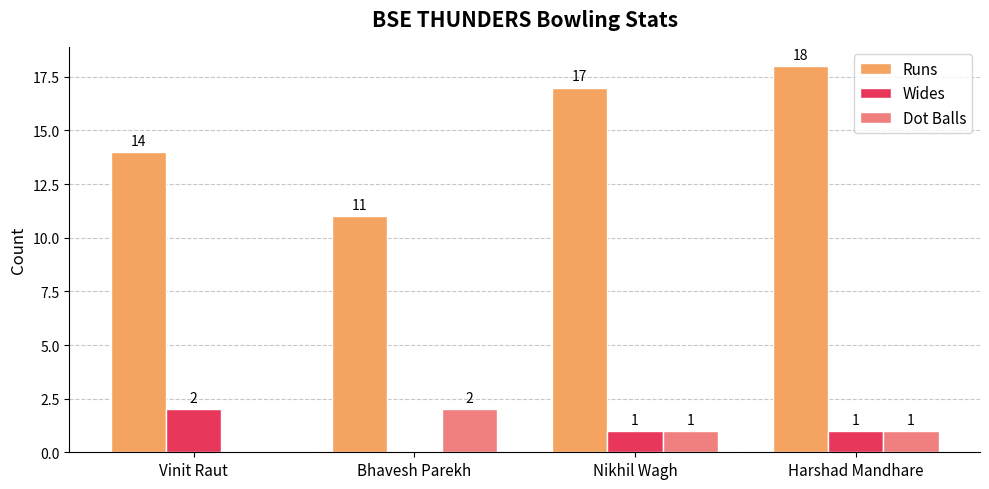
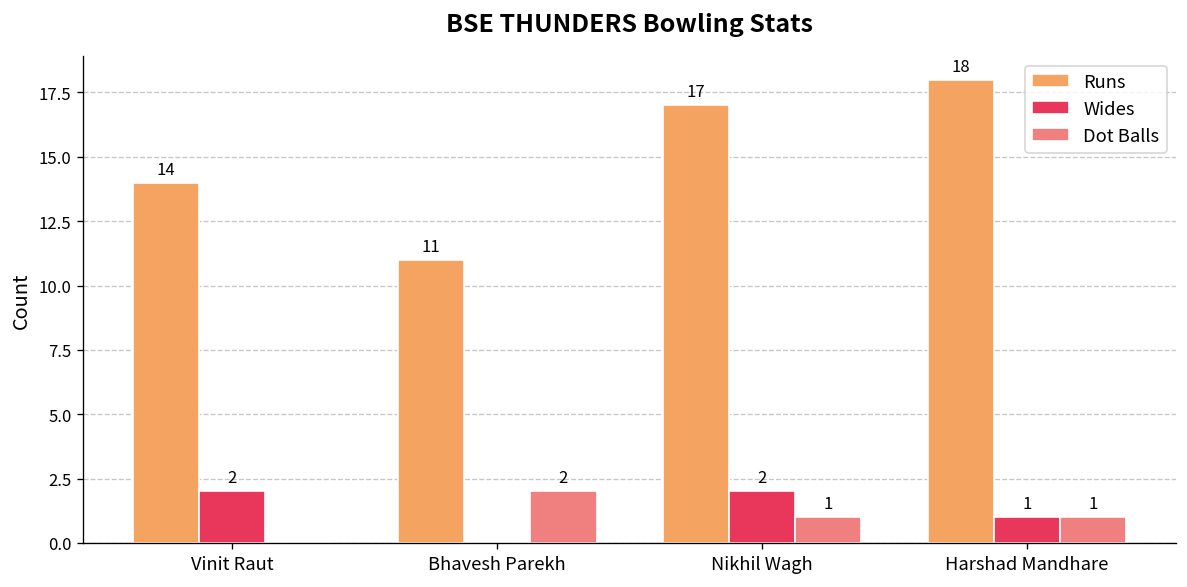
  {
    "Wides": {
      "Vinit Raut": 2,
-     "Nikhil Wagh": 1,
+     "Nikhil Wagh": 2,
      "Harshad Mandhare": 1
    }
  }
